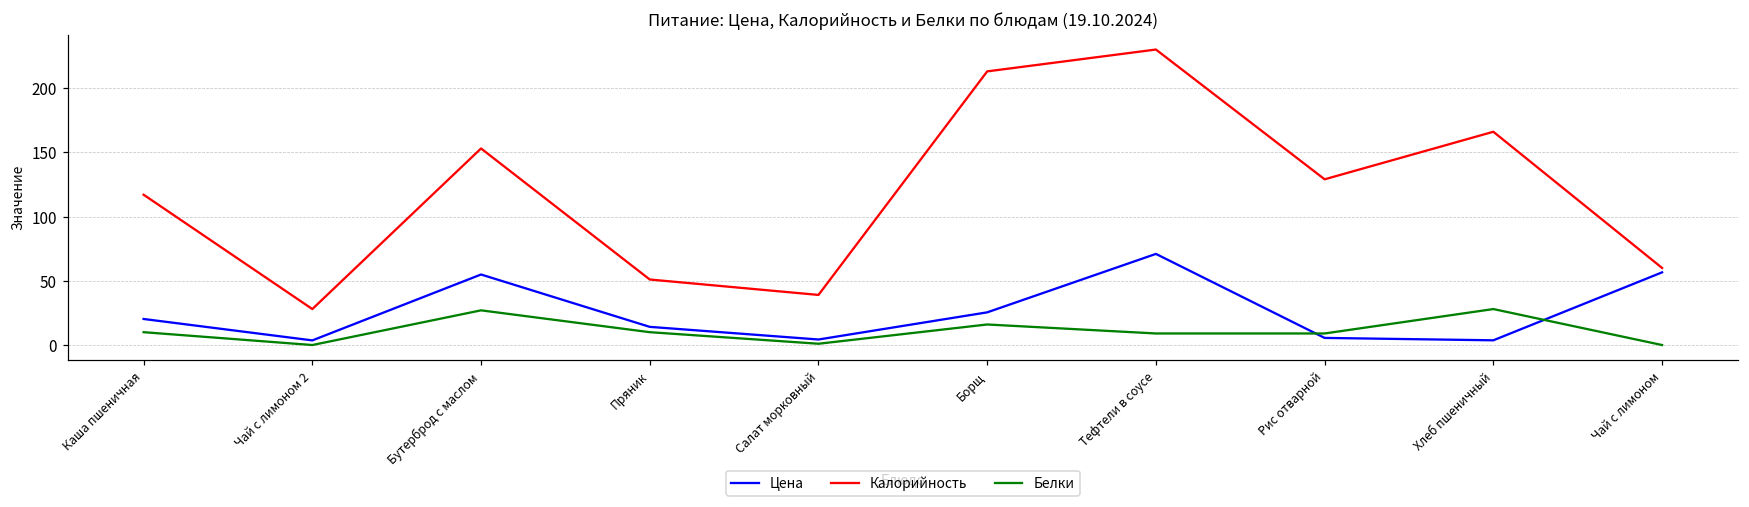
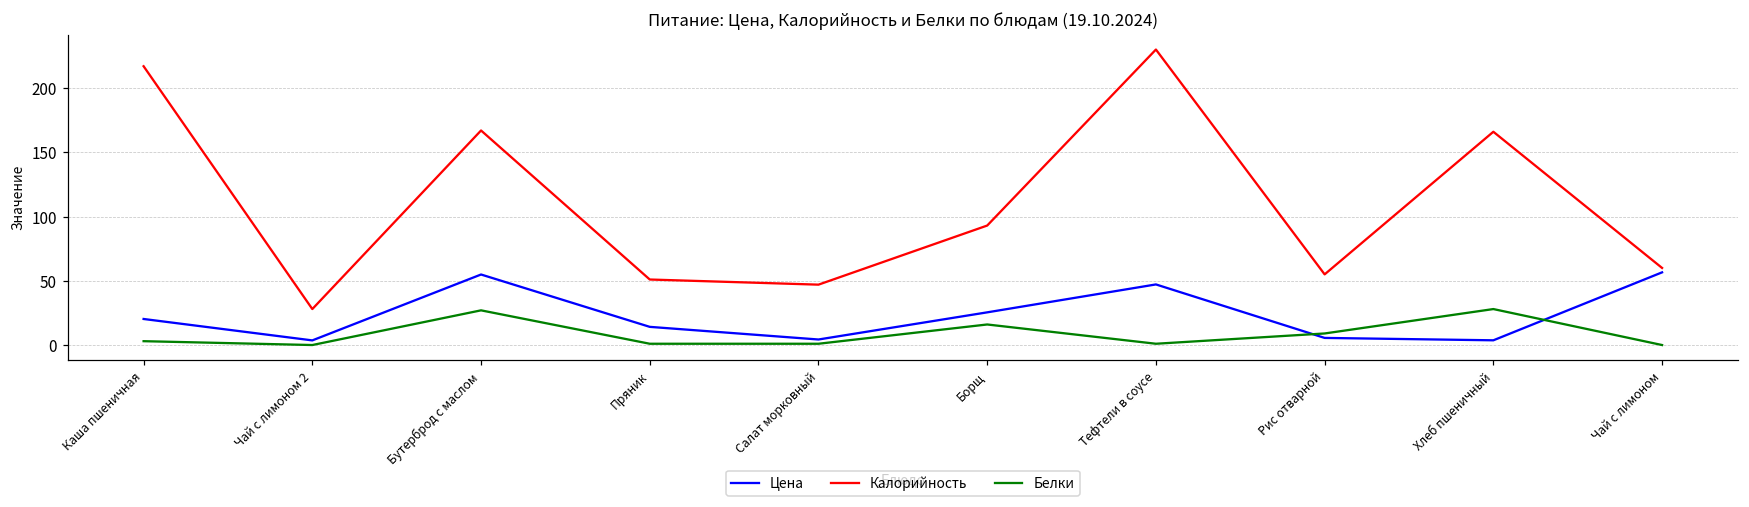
  {
    "Цена": {
      "Каша пшеничная": 20,
      "Чай с лимоном 2": 4,
      "Бутерброд с маслом": 55,
      "Пряник": 14,
      "Салат морковный": 4,
      "Борщ": 25,
-     "Тефтели в соусе": 71,
+     "Тефтели в соусе": 47,
      "Рис отварной": 6,
      "Хлеб пшеничный": 4,
      "Чай с лимоном": 57
    },
    "Калорийность": {
-     "Каша пшеничная": 117,
+     "Каша пшеничная": 217,
      "Чай с лимоном 2": 28,
-     "Бутерброд с маслом": 153,
+     "Бутерброд с маслом": 167,
      "Пряник": 51,
-     "Салат морковный": 39,
-     "Борщ": 213,
+     "Салат морковный": 47,
+     "Борщ": 93,
      "Тефтели в соусе": 230,
-     "Рис отварной": 129,
+     "Рис отварной": 55,
      "Хлеб пшеничный": 166,
      "Чай с лимоном": 60
    },
    "Белки": {
-     "Каша пшеничная": 10,
+     "Каша пшеничная": 3,
      "Чай с лимоном 2": 0,
      "Бутерброд с маслом": 27,
-     "Пряник": 10,
+     "Пряник": 1,
      "Салат морковный": 1,
      "Борщ": 16,
-     "Тефтели в соусе": 9,
+     "Тефтели в соусе": 1,
      "Рис отварной": 9,
      "Хлеб пшеничный": 28,
      "Чай с лимоном": 0
    }
  }
